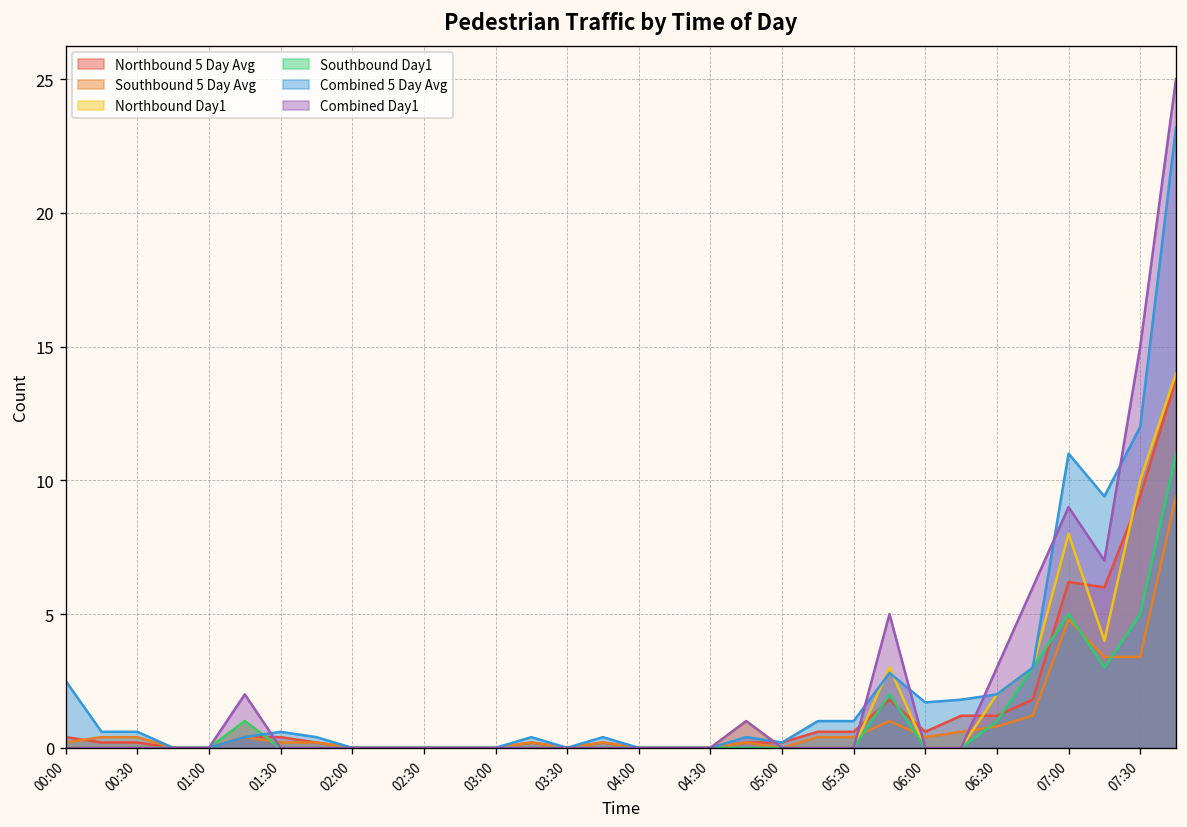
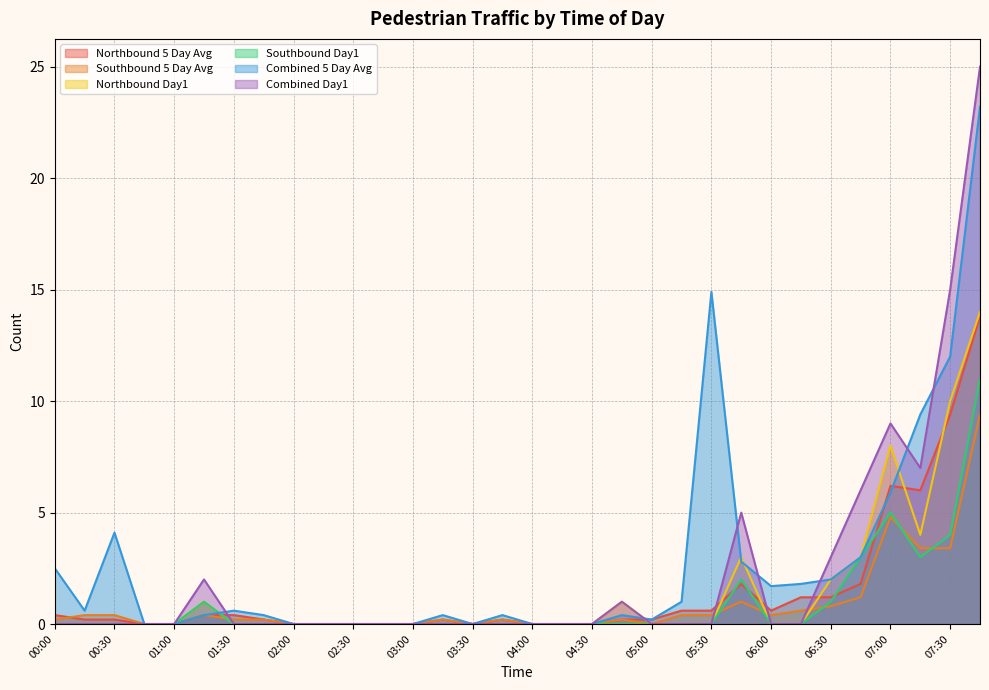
  {
    "Southbound Day1": {
      "06:30": 1,
      "07:00": 5,
-     "07:30": 5
+     "07:30": 4
    },
    "Combined 5 Day Avg": {
      "00:00": 2.5,
-     "00:30": 0.6,
+     "00:30": 4.1,
      "01:30": 0.6,
-     "05:30": 1.0,
+     "05:30": 14.9,
      "06:00": 1.7,
-     "07:00": 11.0,
+     "07:00": 5.9,
      "07:30": 12.0
    },
    "Combined Day1": {
      "06:30": 3.0,
      "07:00": 9.0,
      "07:30": 15.0
    }
  }
